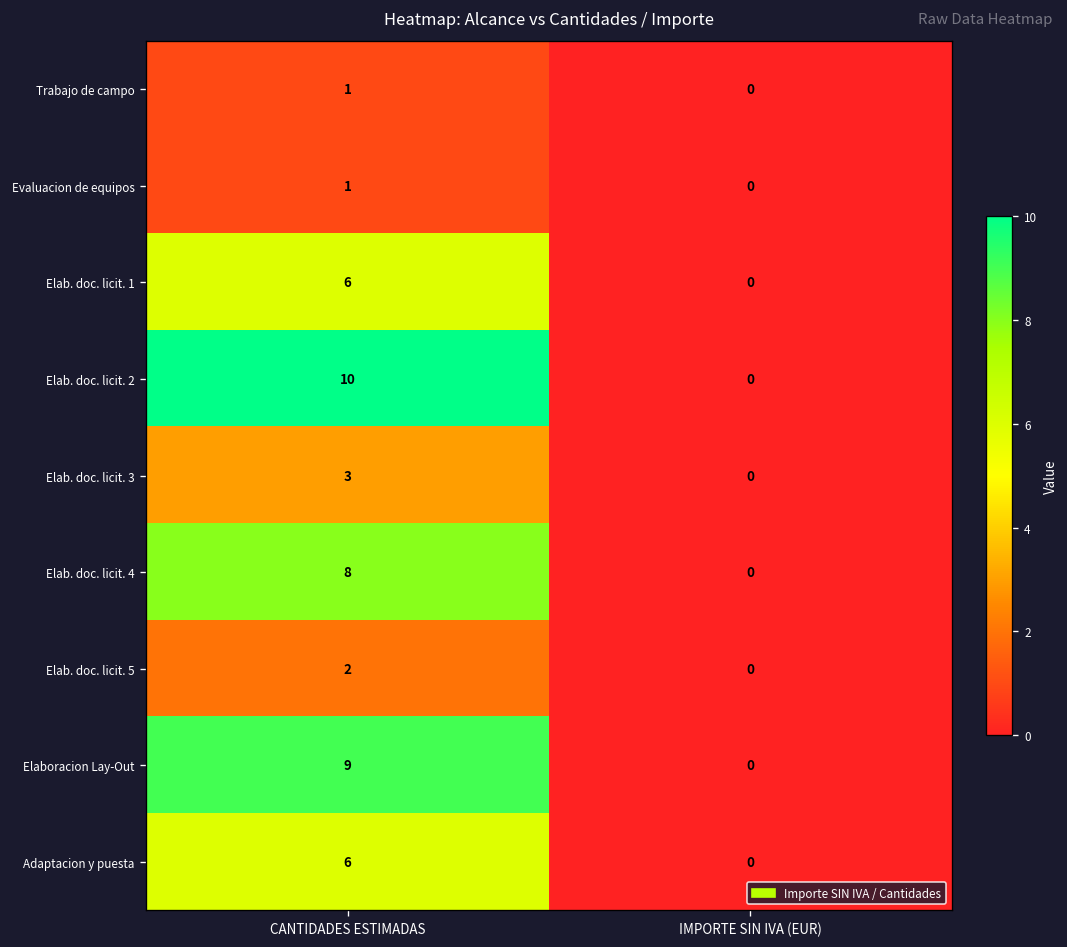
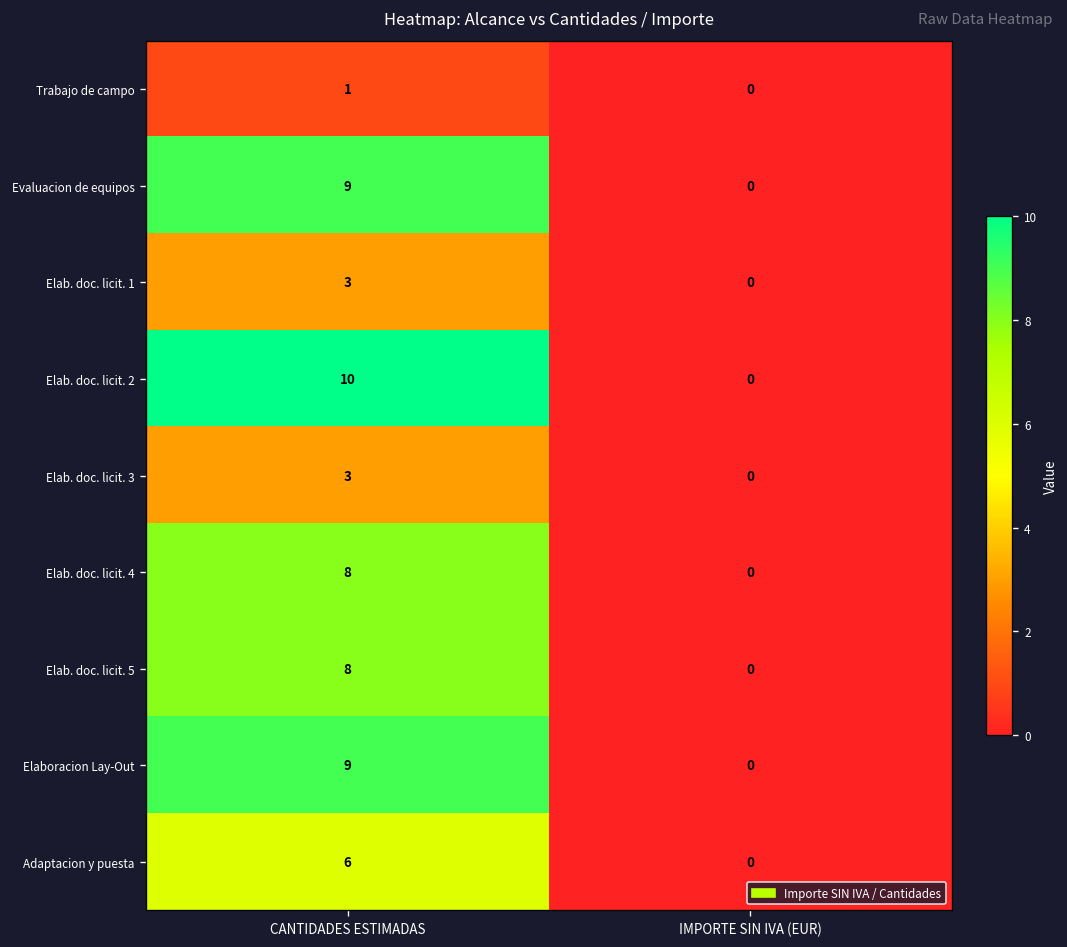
  {
    "Trabajo de campo": {
      "CANTIDADES ESTIMADAS": 1,
      "IMPORTE SIN IVA (EUR)": 0
    },
    "Evaluacion de equipos": {
-     "CANTIDADES ESTIMADAS": 1,
+     "CANTIDADES ESTIMADAS": 9,
      "IMPORTE SIN IVA (EUR)": 0
    },
    "Elab. doc. licit. 1": {
-     "CANTIDADES ESTIMADAS": 6,
+     "CANTIDADES ESTIMADAS": 3,
      "IMPORTE SIN IVA (EUR)": 0
    },
    "Elab. doc. licit. 2": {
      "CANTIDADES ESTIMADAS": 10,
      "IMPORTE SIN IVA (EUR)": 0
    },
    "Elab. doc. licit. 3": {
      "CANTIDADES ESTIMADAS": 3,
      "IMPORTE SIN IVA (EUR)": 0
    },
    "Elab. doc. licit. 4": {
      "CANTIDADES ESTIMADAS": 8,
      "IMPORTE SIN IVA (EUR)": 0
    },
    "Elab. doc. licit. 5": {
-     "CANTIDADES ESTIMADAS": 2,
+     "CANTIDADES ESTIMADAS": 8,
      "IMPORTE SIN IVA (EUR)": 0
    },
    "Elaboracion Lay-Out": {
      "CANTIDADES ESTIMADAS": 9,
      "IMPORTE SIN IVA (EUR)": 0
    },
    "Adaptacion y puesta": {
      "CANTIDADES ESTIMADAS": 6,
      "IMPORTE SIN IVA (EUR)": 0
    }
  }
